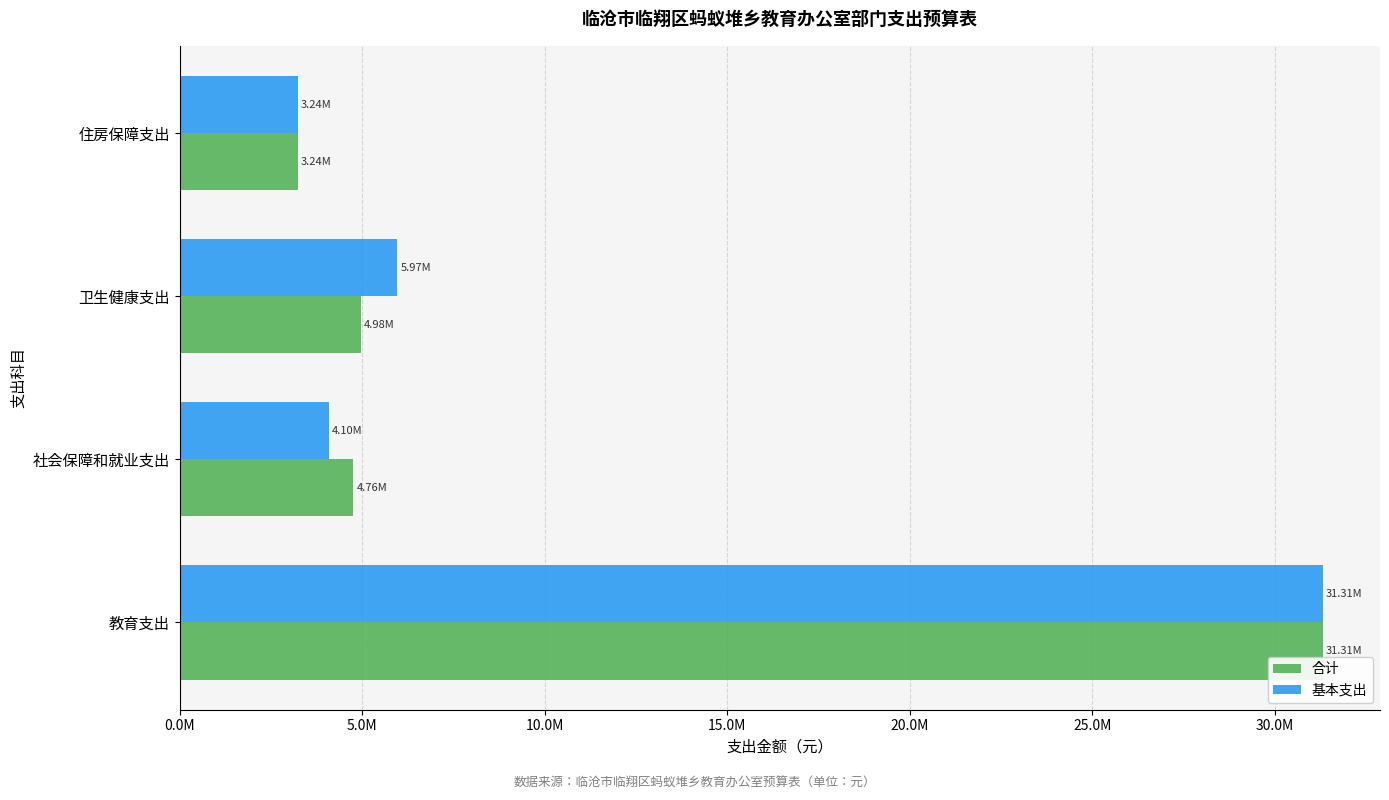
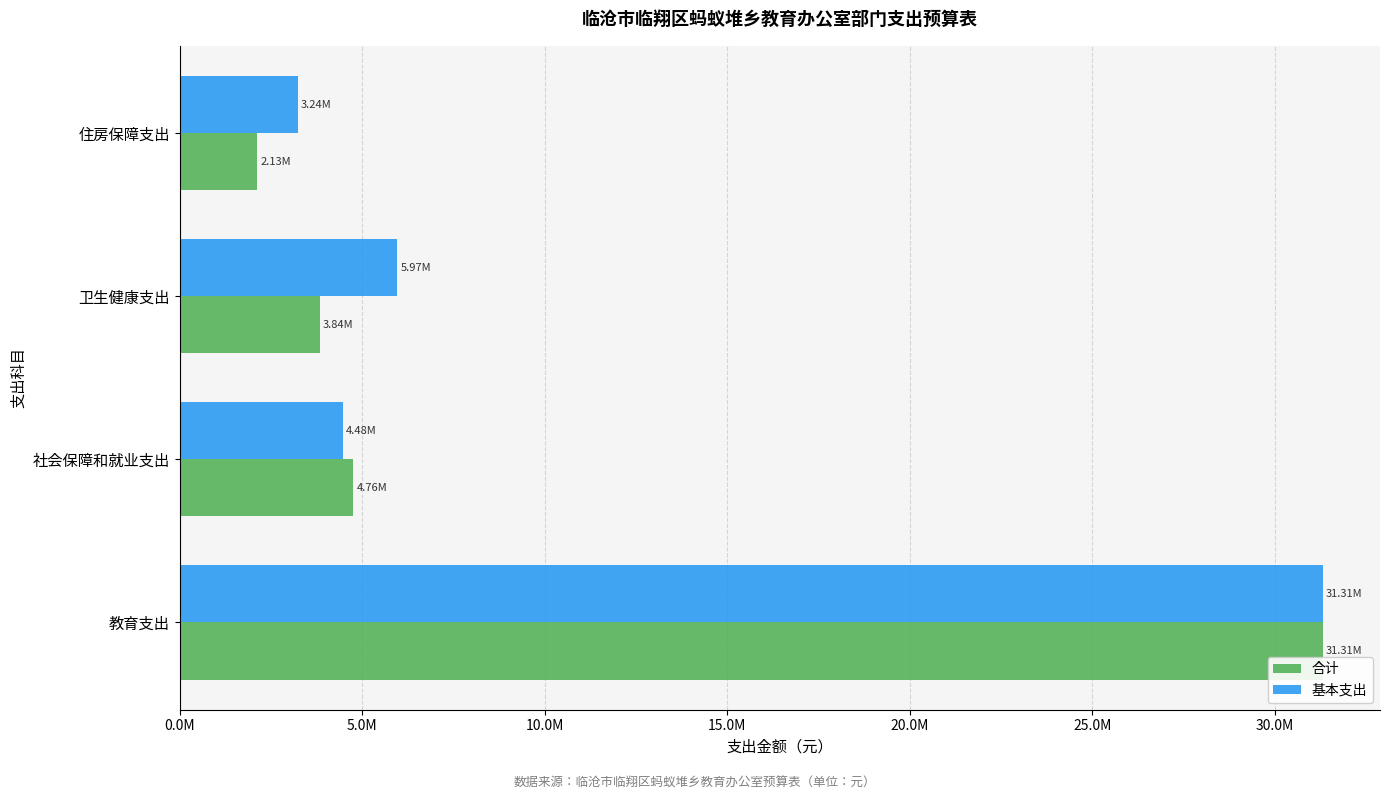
  {
    "合计": {
-     "住房保障支出": "3.24M",
-     "卫生健康支出": "4.98M",
+     "住房保障支出": "2.13M",
+     "卫生健康支出": "3.84M",
      "社会保障和就业支出": "4.76M",
      "教育支出": "31.31M"
    },
    "基本支出": {
      "住房保障支出": "3.24M",
      "卫生健康支出": "5.97M",
-     "社会保障和就业支出": "4.10M",
+     "社会保障和就业支出": "4.48M",
      "教育支出": "31.31M"
    }
  }
